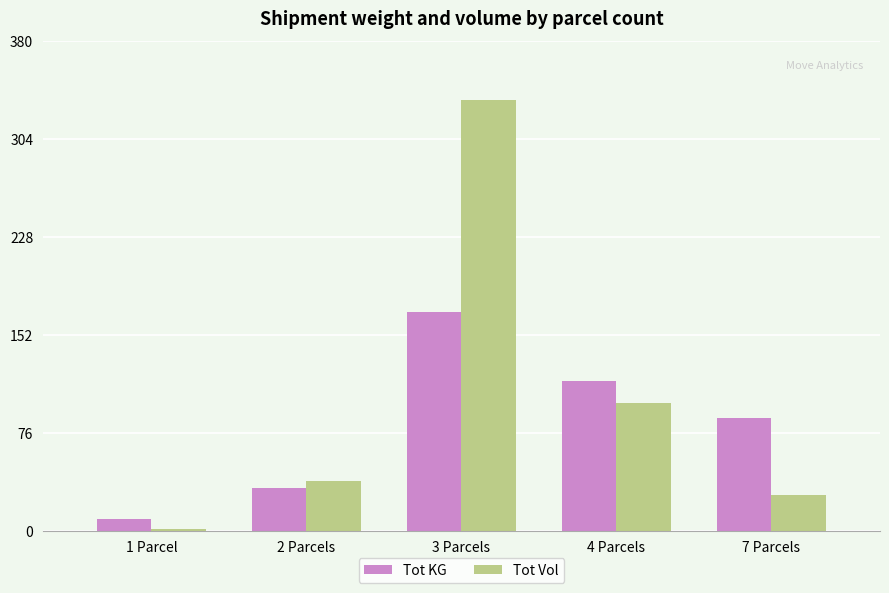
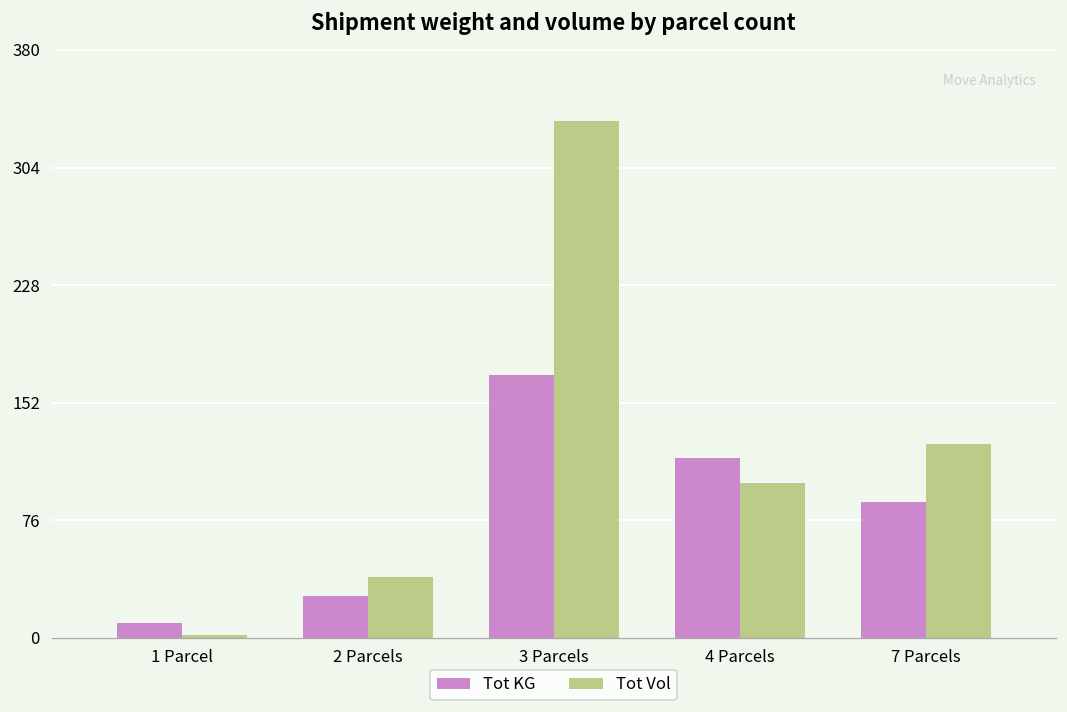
  {
    "Tot KG": {
      "1 Parcel": 10,
-     "2 Parcels": 34,
+     "2 Parcels": 27,
      "3 Parcels": 170,
      "4 Parcels": 117,
      "7 Parcels": 88
    },
    "Tot Vol": {
      "2 Parcels": 39,
      "3 Parcels": 334,
      "4 Parcels": 100,
-     "7 Parcels": 28
+     "7 Parcels": 125
    }
  }
